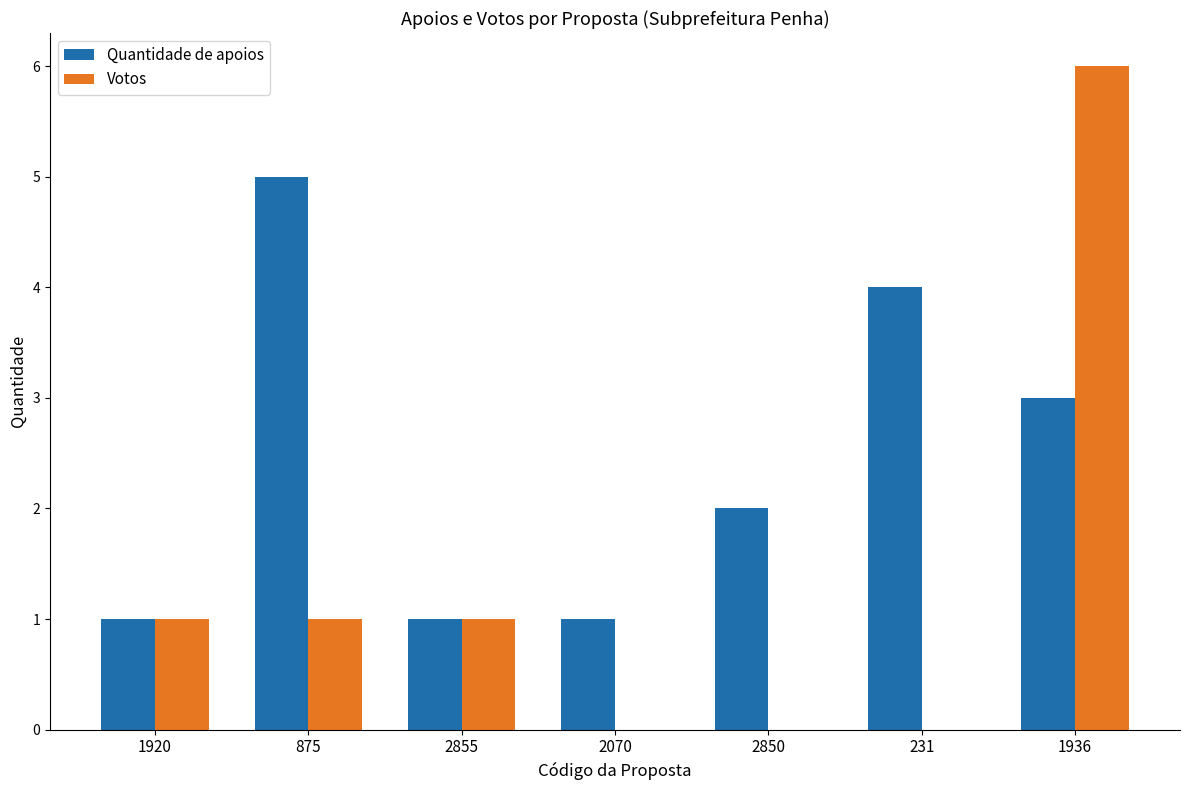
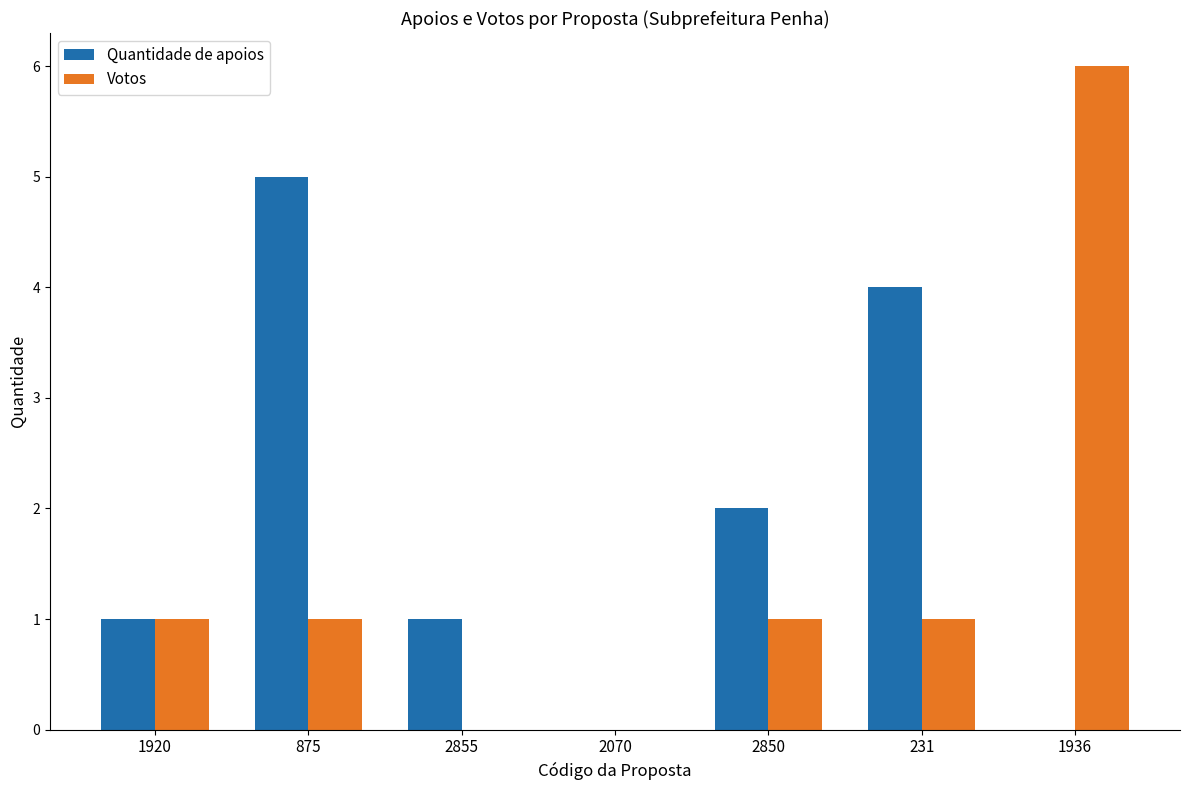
  {
    "Quantidade de apoios": {
      "1920": 1,
      "875": 5,
      "2855": 1,
-     "2070": 1,
+     "2070": 0,
      "2850": 2,
      "231": 4,
-     "1936": 3
+     "1936": 0
    },
    "Votos": {
      "1920": 1,
      "875": 1,
-     "2855": 1,
+     "2855": 0,
      "2070": 0,
-     "2850": 0,
-     "231": 0,
+     "2850": 1,
+     "231": 1,
      "1936": 6
    }
  }
